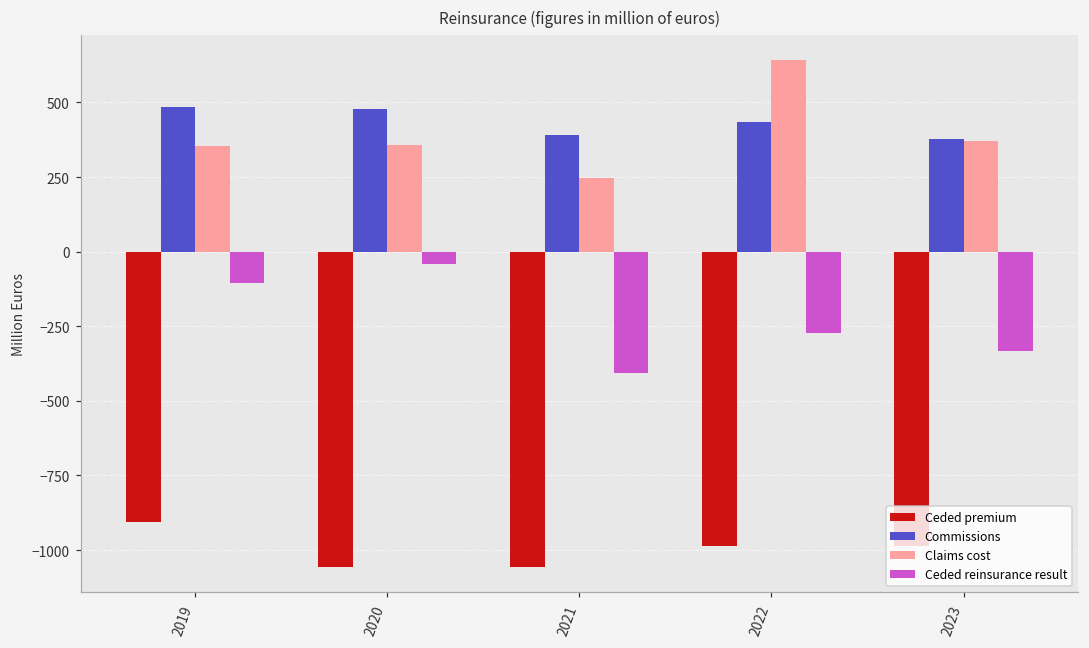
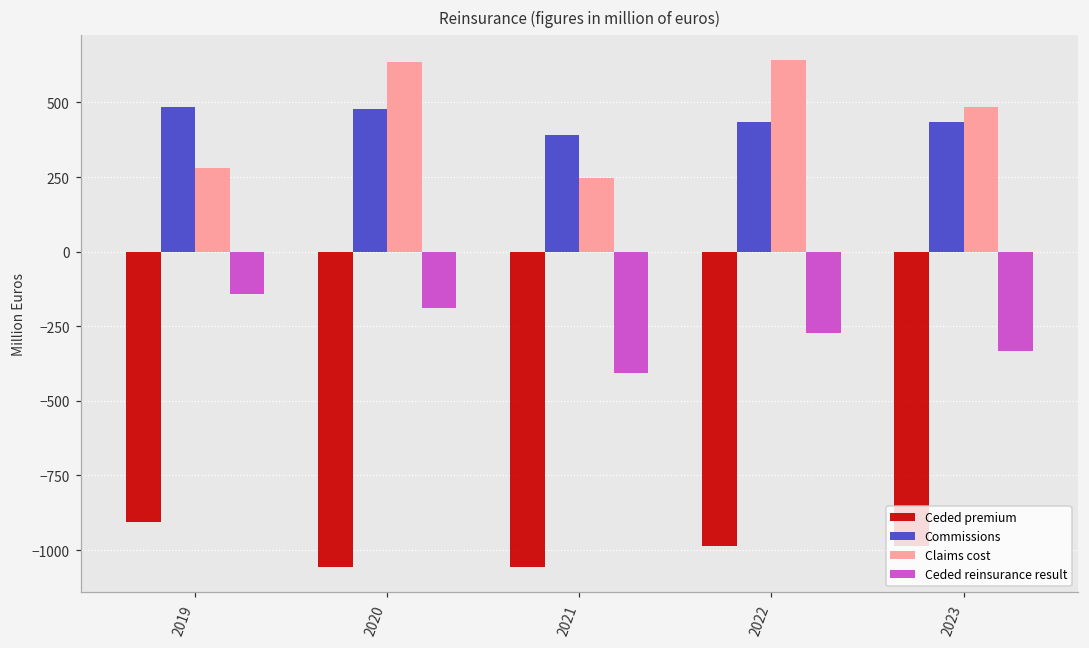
  {
    "Ceded premium": {
      "2019": -910,
      "2020": -1060,
      "2021": -1060,
      "2022": -990
    },
    "Commissions": {
      "2019": 490,
      "2020": 480,
      "2021": 390,
      "2022": 440,
-     "2023": 380
+     "2023": 430
    },
    "Claims cost": {
-     "2019": 350,
-     "2020": 360,
+     "2019": 280,
+     "2020": 630,
      "2021": 250,
      "2022": 640,
-     "2023": 370
+     "2023": 490
    },
    "Ceded reinsurance result": {
-     "2019": -110,
-     "2020": -40,
+     "2019": -140,
+     "2020": -190,
      "2021": -410,
      "2022": -270,
      "2023": -330
    }
  }
